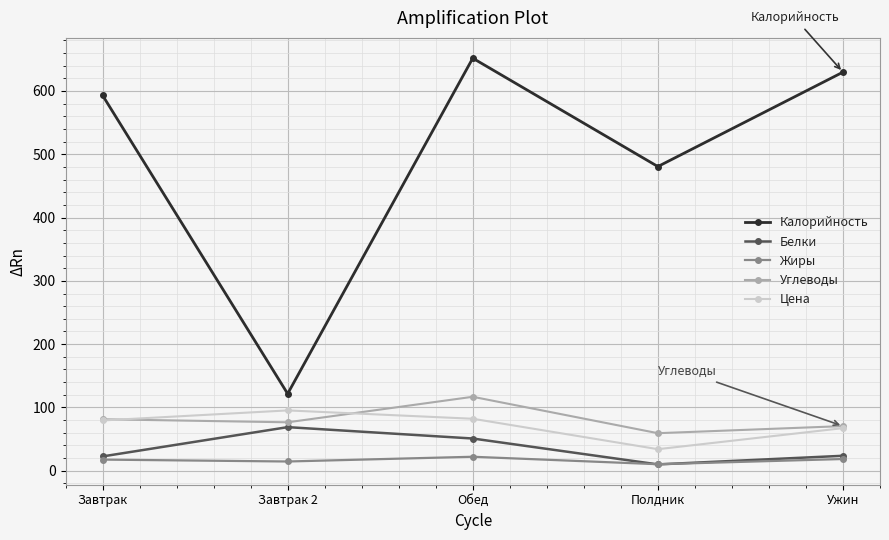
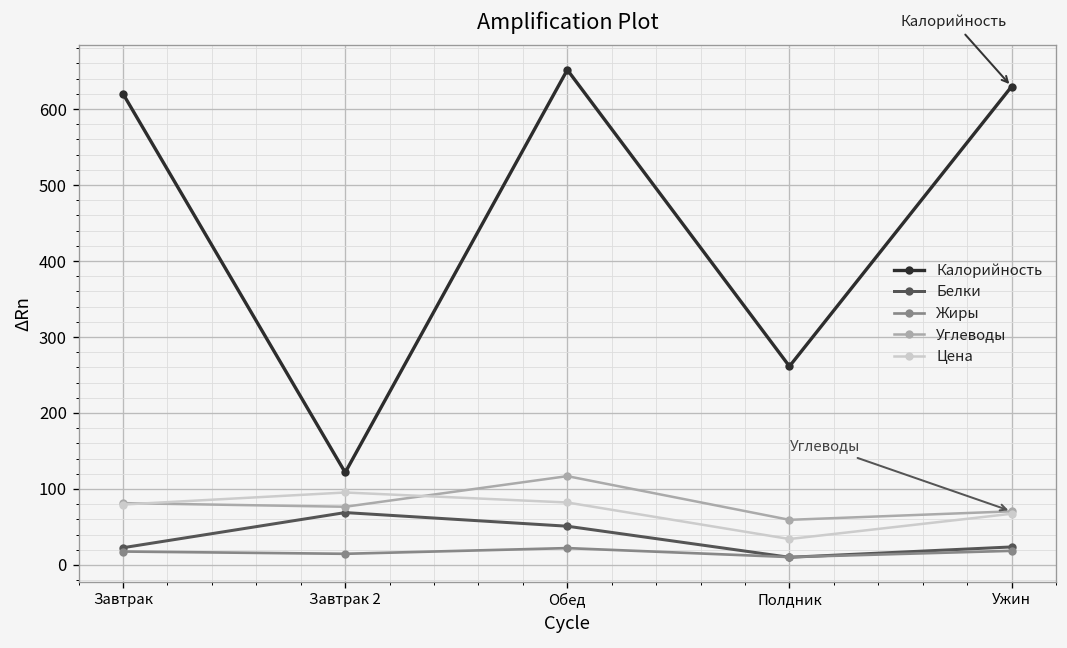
  {
    "Калорийность": {
-     "Завтрак": 590,
+     "Завтрак": 620,
      "Завтрак 2": 120,
      "Обед": 650,
-     "Полдник": 480,
+     "Полдник": 260,
      "Ужин": 630
    },
    "Белки": {
      "Завтрак": 20,
      "Завтрак 2": 70,
      "Обед": 50,
      "Ужин": 20
    }
  }
